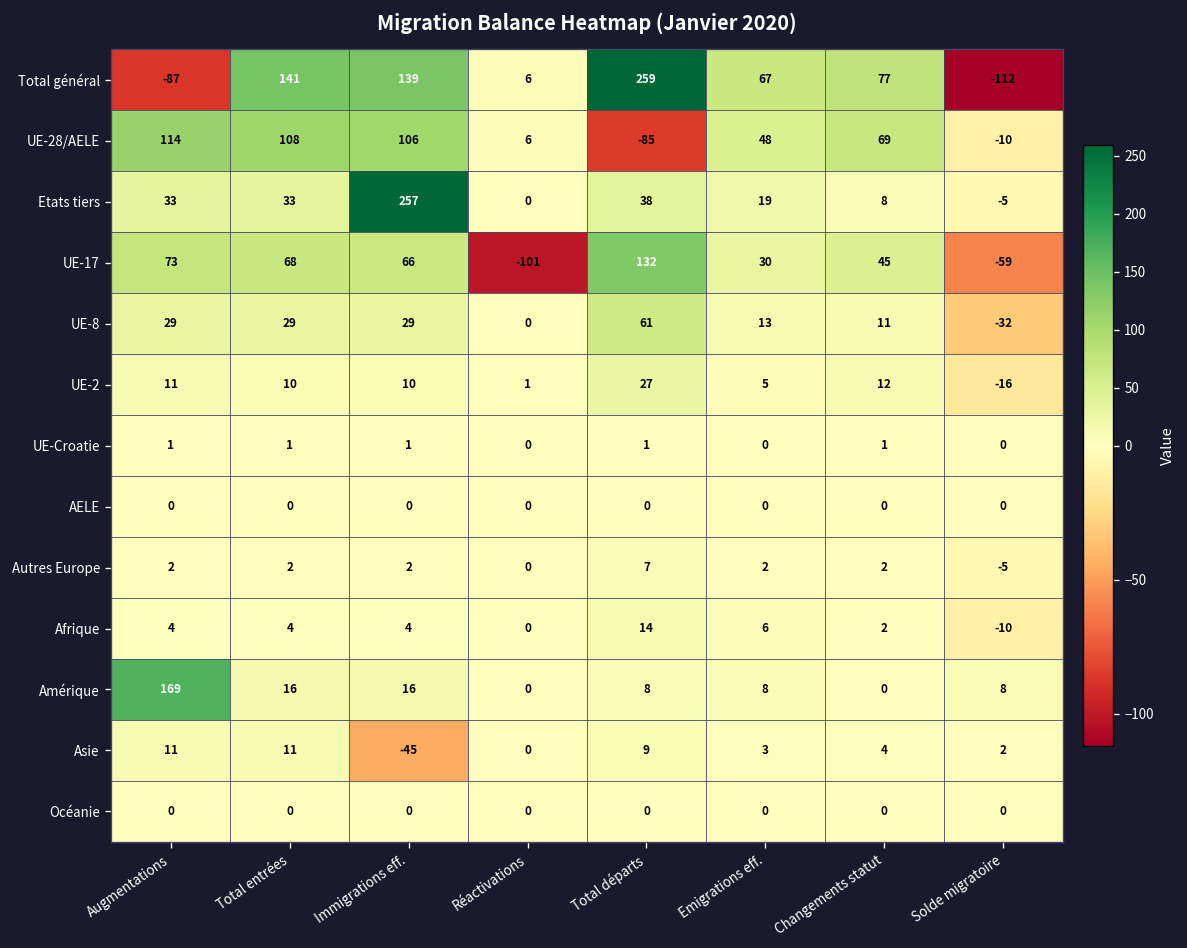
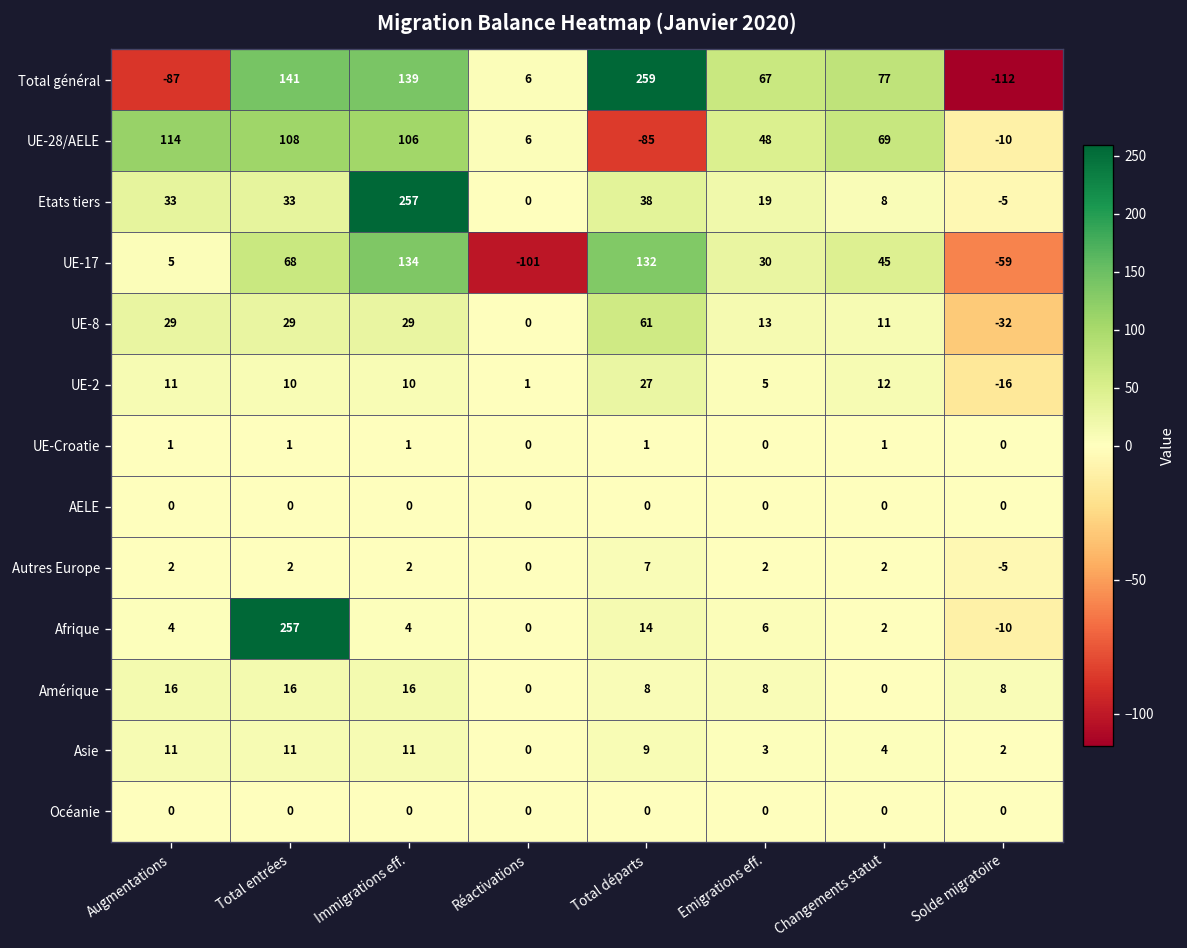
  {
    "Total général": {
      "Augmentations": -87,
      "Total entrées": 141,
      "Immigrations eff.": 139,
      "Réactivations": 6,
      "Total départs": 259,
      "Emigrations eff.": 67,
      "Changements statut": 77,
      "Solde migratoire": -112
    },
    "UE-28/AELE": {
      "Augmentations": 114,
      "Total entrées": 108,
      "Immigrations eff.": 106,
      "Réactivations": 6,
      "Total départs": -85,
      "Emigrations eff.": 48,
      "Changements statut": 69,
      "Solde migratoire": -10
    },
    "Etats tiers": {
      "Augmentations": 33,
      "Total entrées": 33,
      "Immigrations eff.": 257,
      "Réactivations": 0,
      "Total départs": 38,
      "Emigrations eff.": 19,
      "Changements statut": 8,
      "Solde migratoire": -5
    },
    "UE-17": {
-     "Augmentations": 73,
+     "Augmentations": 5,
      "Total entrées": 68,
-     "Immigrations eff.": 66,
+     "Immigrations eff.": 134,
      "Réactivations": -101,
      "Total départs": 132,
      "Emigrations eff.": 30,
      "Changements statut": 45,
      "Solde migratoire": -59
    },
    "UE-8": {
      "Augmentations": 29,
      "Total entrées": 29,
      "Immigrations eff.": 29,
      "Réactivations": 0,
      "Total départs": 61,
      "Emigrations eff.": 13,
      "Changements statut": 11,
      "Solde migratoire": -32
    },
    "UE-2": {
      "Augmentations": 11,
      "Total entrées": 10,
      "Immigrations eff.": 10,
      "Réactivations": 1,
      "Total départs": 27,
      "Emigrations eff.": 5,
      "Changements statut": 12,
      "Solde migratoire": -16
    },
    "UE-Croatie": {
      "Augmentations": 1,
      "Total entrées": 1,
      "Immigrations eff.": 1,
      "Réactivations": 0,
      "Total départs": 1,
      "Emigrations eff.": 0,
      "Changements statut": 1,
      "Solde migratoire": 0
    },
    "AELE": {
      "Augmentations": 0,
      "Total entrées": 0,
      "Immigrations eff.": 0,
      "Réactivations": 0,
      "Total départs": 0,
      "Emigrations eff.": 0,
      "Changements statut": 0,
      "Solde migratoire": 0
    },
    "Autres Europe": {
      "Augmentations": 2,
      "Total entrées": 2,
      "Immigrations eff.": 2,
      "Réactivations": 0,
      "Total départs": 7,
      "Emigrations eff.": 2,
      "Changements statut": 2,
      "Solde migratoire": -5
    },
    "Afrique": {
      "Augmentations": 4,
-     "Total entrées": 4,
+     "Total entrées": 257,
      "Immigrations eff.": 4,
      "Réactivations": 0,
      "Total départs": 14,
      "Emigrations eff.": 6,
      "Changements statut": 2,
      "Solde migratoire": -10
    },
    "Amérique": {
-     "Augmentations": 169,
+     "Augmentations": 16,
      "Total entrées": 16,
      "Immigrations eff.": 16,
      "Réactivations": 0,
      "Total départs": 8,
      "Emigrations eff.": 8,
      "Changements statut": 0,
      "Solde migratoire": 8
    },
    "Asie": {
      "Augmentations": 11,
      "Total entrées": 11,
-     "Immigrations eff.": -45,
+     "Immigrations eff.": 11,
      "Réactivations": 0,
      "Total départs": 9,
      "Emigrations eff.": 3,
      "Changements statut": 4,
      "Solde migratoire": 2
    },
    "Océanie": {
      "Augmentations": 0,
      "Total entrées": 0,
      "Immigrations eff.": 0,
      "Réactivations": 0,
      "Total départs": 0,
      "Emigrations eff.": 0,
      "Changements statut": 0,
      "Solde migratoire": 0
    }
  }
